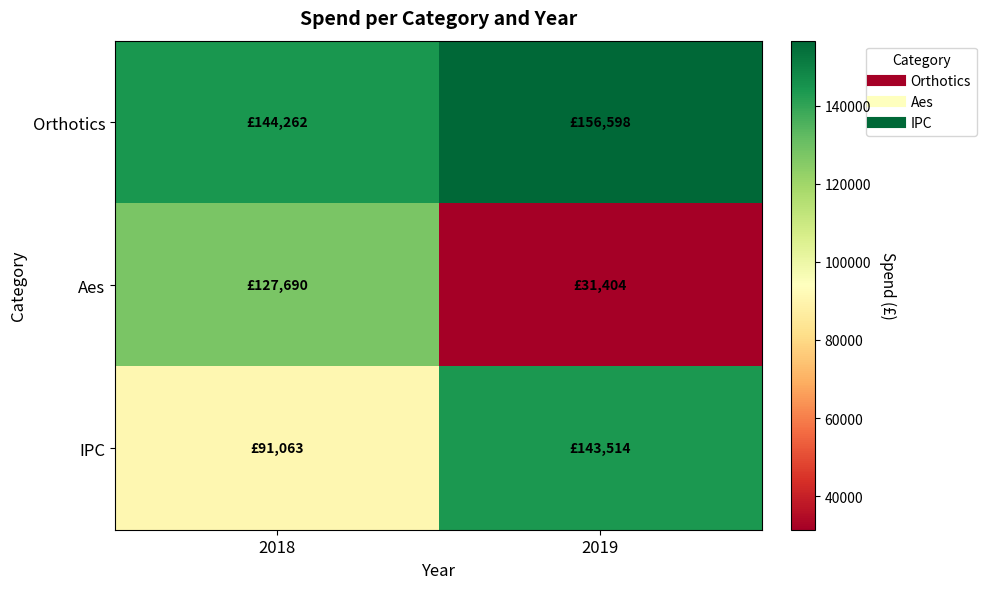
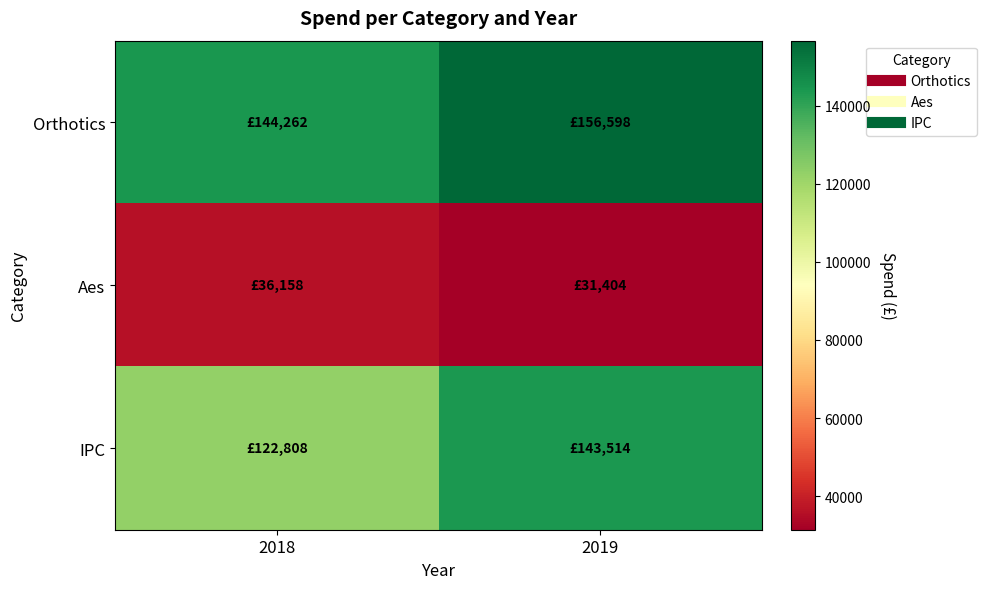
  {
    "Orthotics": {
      "2018": "£144,262",
      "2019": "£156,598"
    },
    "Aes": {
-     "2018": "£127,690",
+     "2018": "£36,158",
      "2019": "£31,404"
    },
    "IPC": {
-     "2018": "£91,063",
+     "2018": "£122,808",
      "2019": "£143,514"
    }
  }
